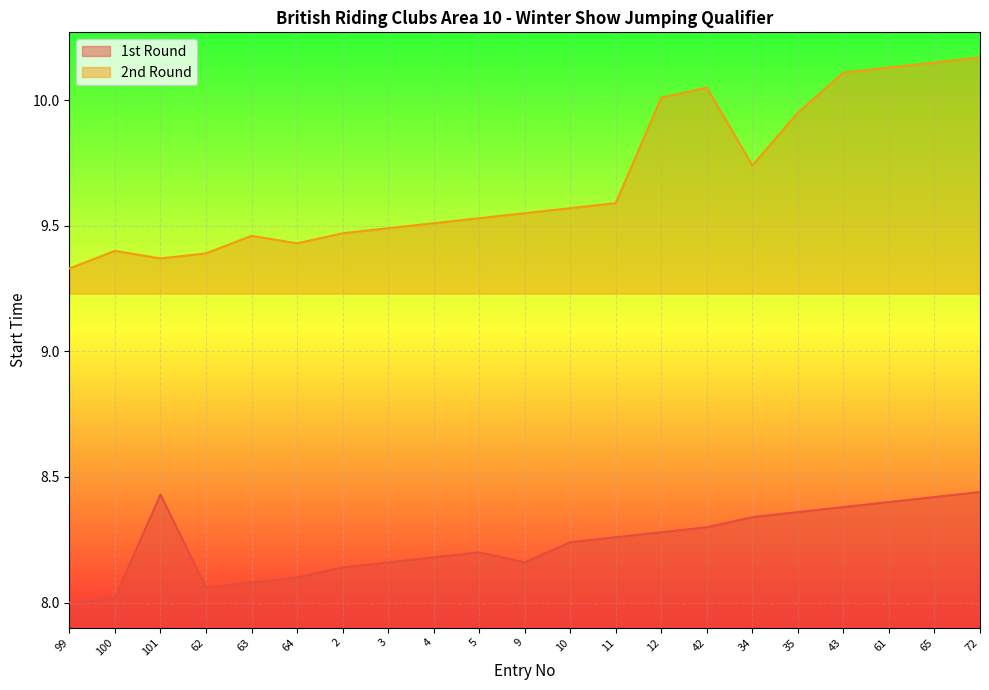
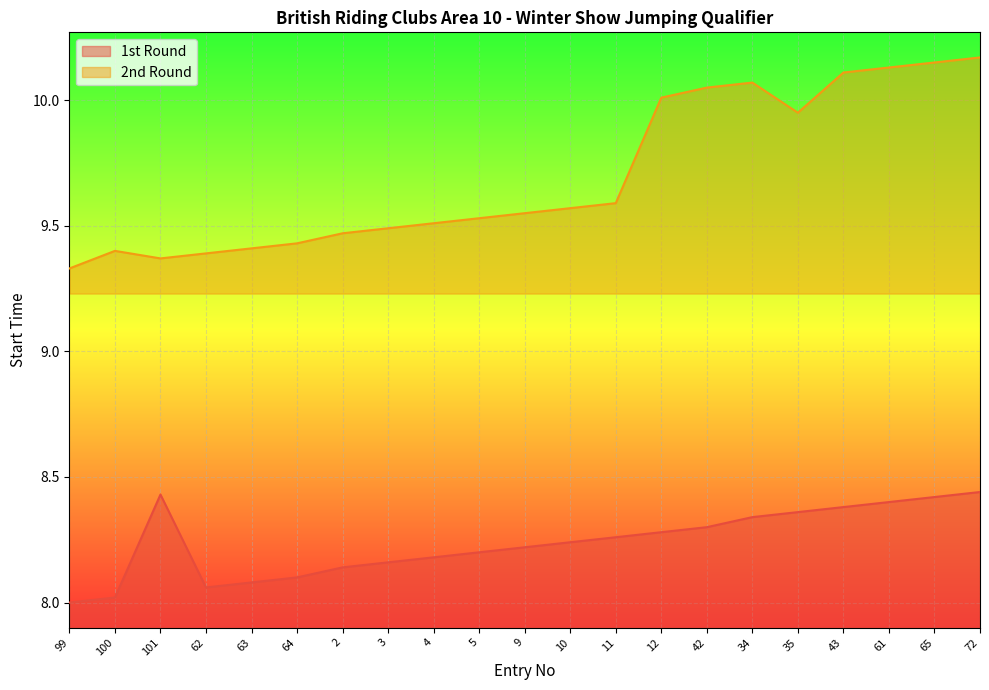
  {
    "1st Round": {
      "99": 8.00,
      "100": 8.02,
      "101": 8.43,
      "62": 8.06,
      "63": 8.08,
      "64": 8.10,
      "2": 8.14,
      "3": 8.16,
      "4": 8.18,
      "5": 8.20,
-     "9": 8.16,
+     "9": 8.22,
      "10": 8.24,
      "11": 8.26,
      "12": 8.28,
      "42": 8.30,
      "34": 8.34,
      "35": 8.36,
      "43": 8.38,
      "61": 8.40,
      "65": 8.42,
      "72": 8.44
    },
    "2nd Round": {
      "99": 9.33,
      "100": 9.40,
      "101": 9.37,
      "62": 9.39,
-     "63": 9.46,
+     "63": 9.41,
      "64": 9.43,
      "2": 9.47,
      "3": 9.49,
      "4": 9.51,
      "5": 9.53,
      "9": 9.55,
      "10": 9.57,
      "11": 9.59,
      "12": 10.01,
      "42": 10.05,
-     "34": 9.74,
+     "34": 10.07,
      "35": 9.95,
      "43": 10.11,
      "61": 10.13,
      "65": 10.15,
      "72": 10.17
    }
  }
